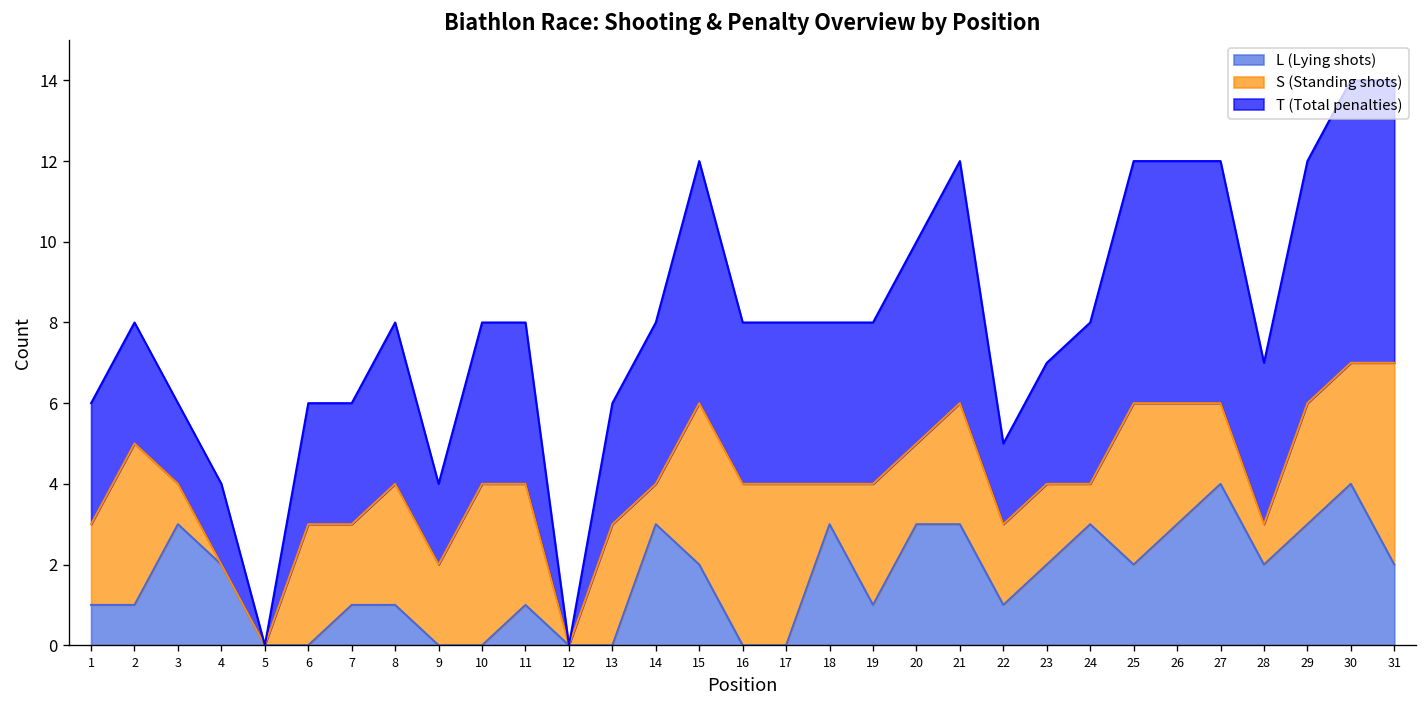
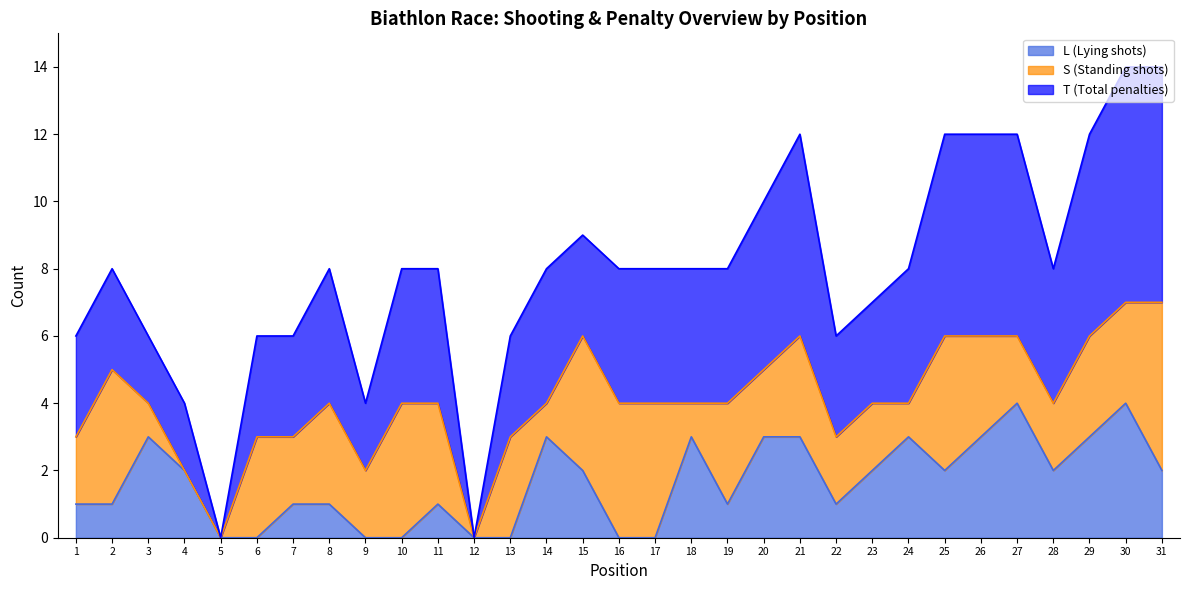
  {
    "L (Lying shots)": {
      "1": 1,
      "2": 1,
      "3": 3,
      "6": 0,
      "7": 1,
      "8": 1,
      "9": 0,
      "10": 0,
      "11": 1,
      "13": 0,
      "14": 3,
      "15": 2,
      "16": 0,
      "17": 0,
      "18": 3,
      "19": 1,
      "20": 3,
      "21": 3,
      "22": 1,
      "23": 2,
      "24": 3,
      "25": 2,
      "26": 3,
      "27": 4,
      "28": 2,
      "29": 3,
      "30": 4,
      "31": 2
    },
    "S (Standing shots)": {
      "1": 3,
      "2": 5,
      "3": 4,
      "6": 3,
      "7": 3,
      "8": 4,
      "9": 2,
      "10": 4,
      "11": 4,
      "13": 3,
      "14": 4,
      "15": 6,
      "16": 4,
      "17": 4,
      "18": 4,
      "19": 4,
      "20": 5,
      "21": 6,
      "22": 3,
      "23": 4,
      "24": 4,
      "25": 6,
      "26": 6,
      "27": 6,
-     "28": 1,
+     "28": 2,
      "29": 6,
      "30": 7,
      "31": 7
    },
    "T (Total penalties)": {
      "1": 6,
      "2": 8,
      "3": 6,
      "4": 4,
      "6": 6,
      "7": 6,
      "8": 8,
      "9": 4,
      "10": 8,
      "11": 8,
      "13": 6,
      "14": 8,
-     "15": 6,
+     "15": 3,
      "16": 8,
      "17": 8,
      "18": 8,
      "19": 8,
      "20": 10,
      "21": 12,
-     "22": 2,
+     "22": 3,
      "23": 7,
      "24": 8,
      "25": 12,
      "26": 12,
      "27": 12,
      "29": 12
    }
  }
